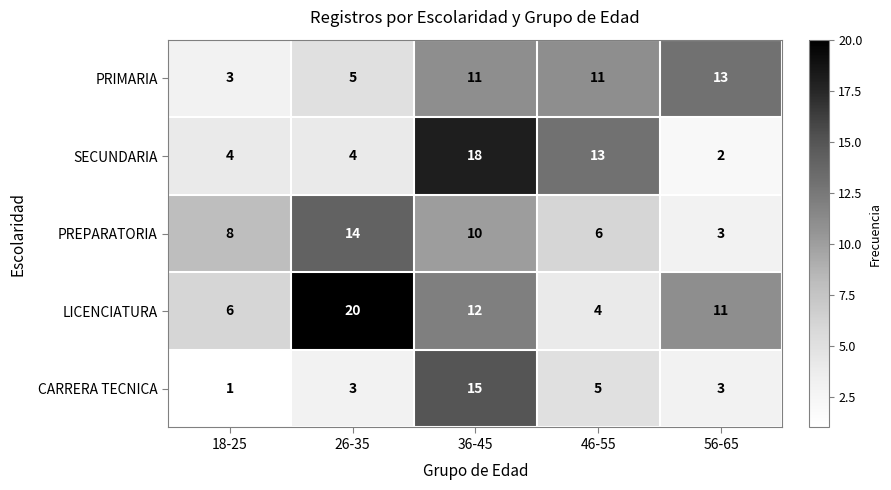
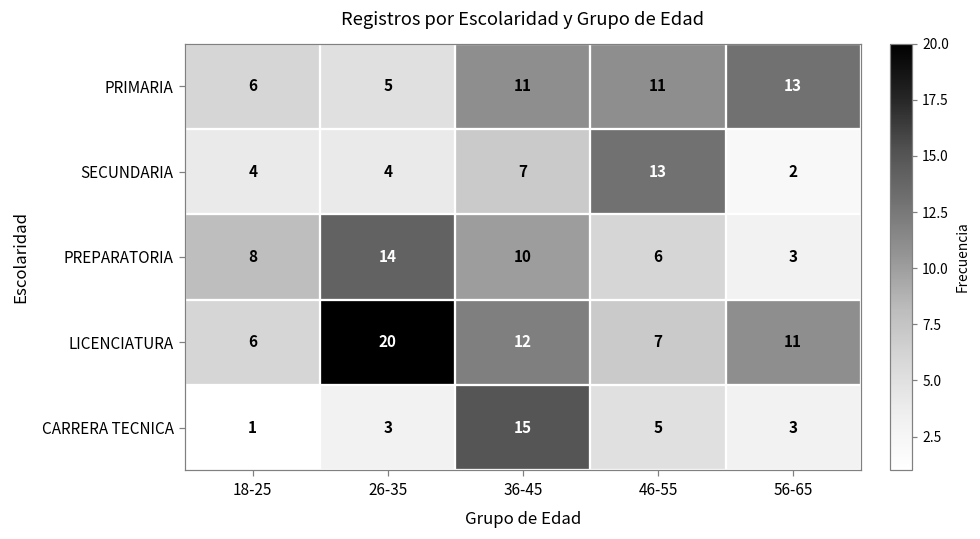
  {
    "PRIMARIA": {
-     "18-25": 3,
+     "18-25": 6,
      "26-35": 5,
      "36-45": 11,
      "46-55": 11,
      "56-65": 13
    },
    "SECUNDARIA": {
      "18-25": 4,
      "26-35": 4,
-     "36-45": 18,
+     "36-45": 7,
      "46-55": 13,
      "56-65": 2
    },
    "PREPARATORIA": {
      "18-25": 8,
      "26-35": 14,
      "36-45": 10,
      "46-55": 6,
      "56-65": 3
    },
    "LICENCIATURA": {
      "18-25": 6,
      "26-35": 20,
      "36-45": 12,
-     "46-55": 4,
+     "46-55": 7,
      "56-65": 11
    },
    "CARRERA TECNICA": {
      "18-25": 1,
      "26-35": 3,
      "36-45": 15,
      "46-55": 5,
      "56-65": 3
    }
  }
